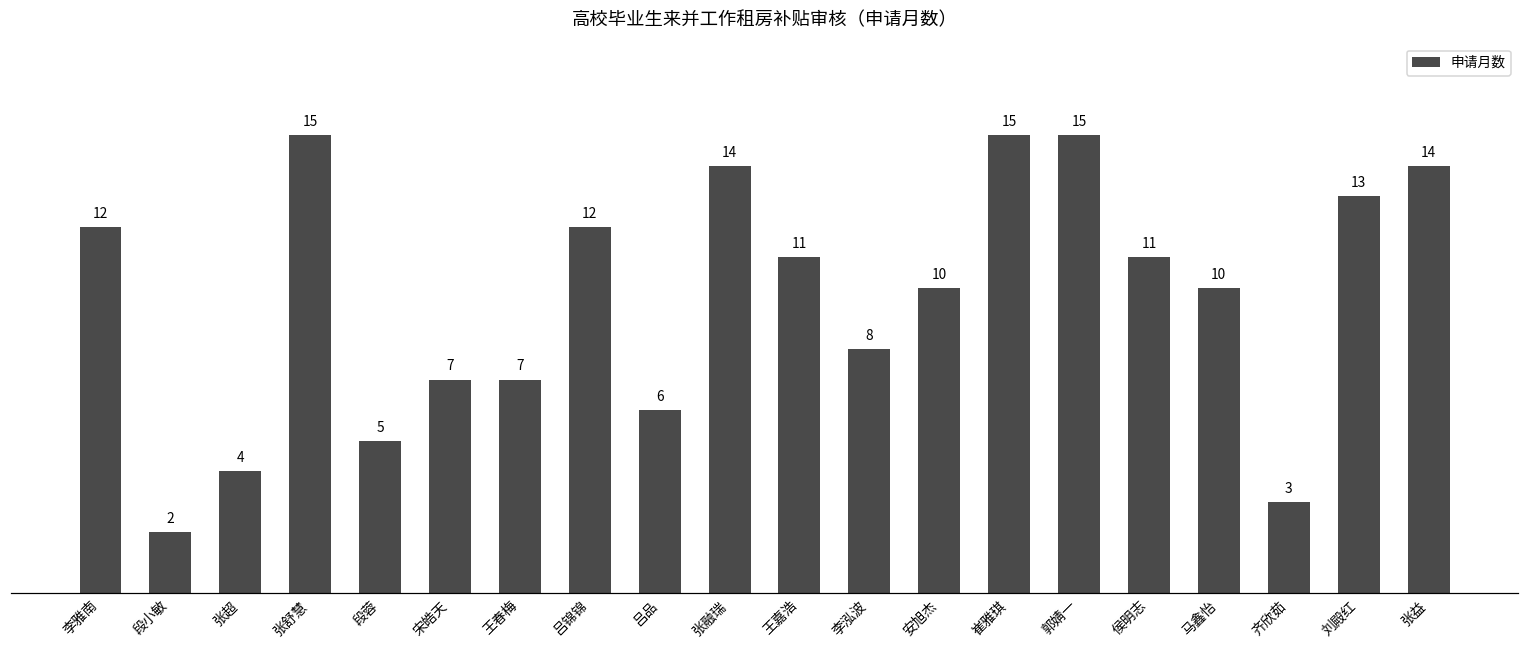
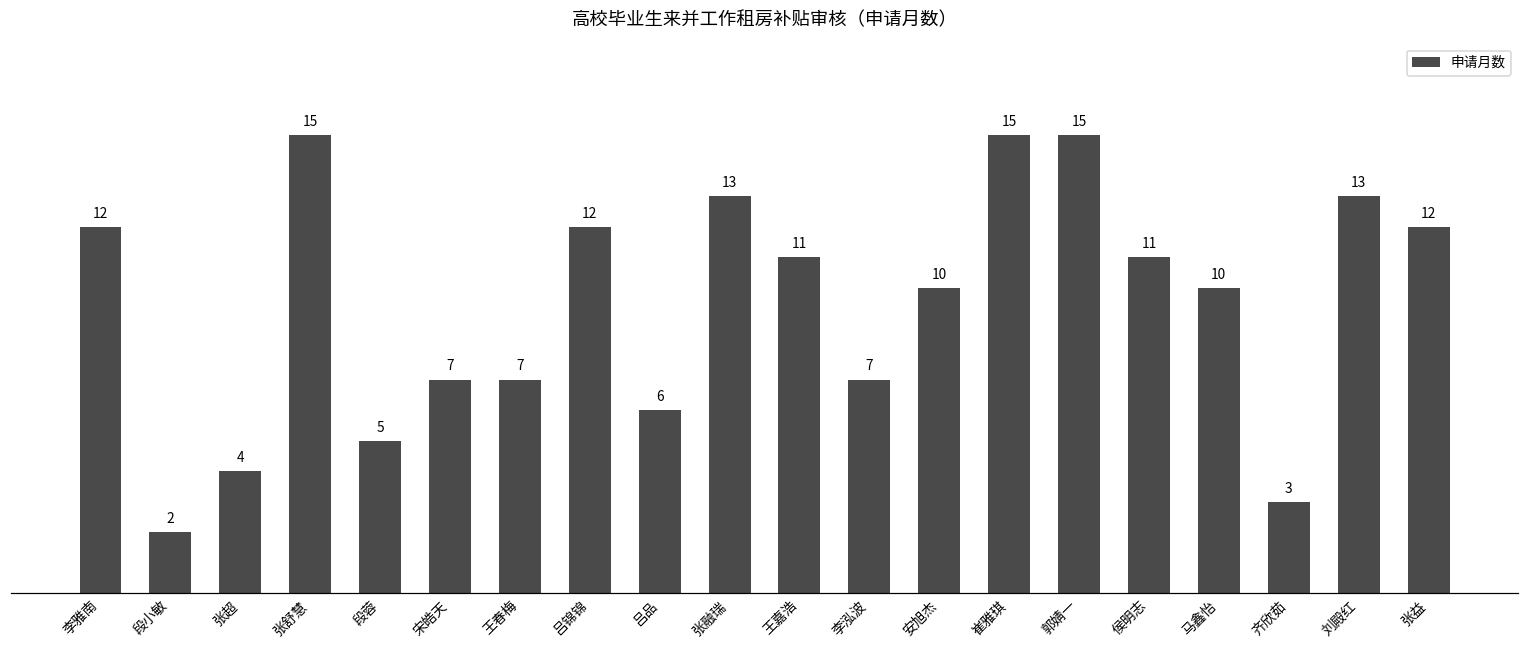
  {
    "李雅南": 12,
    "段小敏": 2,
    "张超": 4,
    "张舒慧": 15,
    "段蓉": 5,
    "宋皓天": 7,
    "王春梅": 7,
    "吕锦锦": 12,
    "吕品": 6,
-   "张融瑞": 14,
+   "张融瑞": 13,
    "王嘉浩": 11,
-   "李泓波": 8,
+   "李泓波": 7,
    "安旭杰": 10,
    "崔雅琪": 15,
    "郭婧一": 15,
    "侯明志": 11,
    "马鑫怡": 10,
    "齐欣茹": 3,
    "刘殿红": 13,
-   "张益": 14
+   "张益": 12
  }
